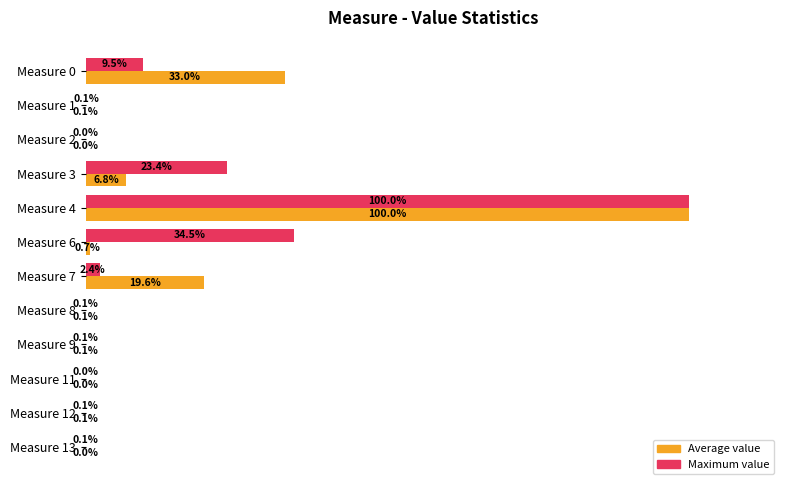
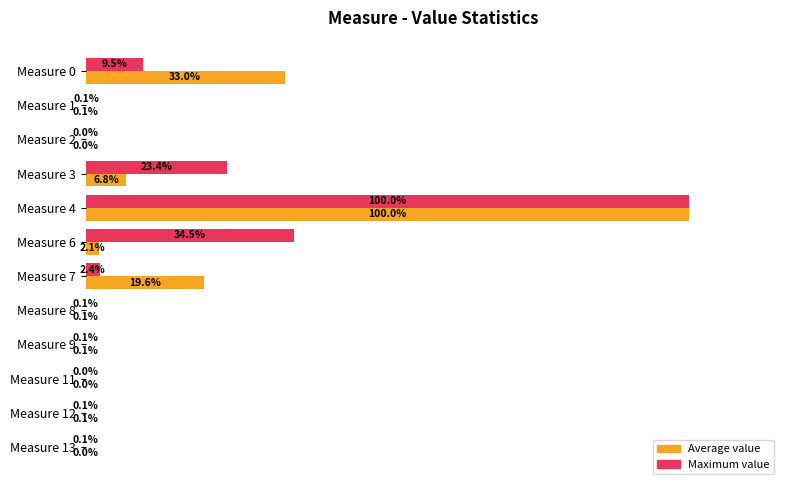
  {
    "Average value": {
      "Measure 0": "33.0%",
      "Measure 1": "0.1%",
      "Measure 2": "0.0%",
      "Measure 3": "6.8%",
      "Measure 4": "100.0%",
-     "Measure 6": "0.7%",
+     "Measure 6": "2.1%",
      "Measure 7": "19.6%",
      "Measure 8": "0.1%",
      "Measure 9": "0.1%",
      "Measure 11": "0.0%",
      "Measure 12": "0.1%",
      "Measure 13": "0.0%"
    },
    "Maximum value": {
      "Measure 0": "9.5%",
      "Measure 1": "0.1%",
      "Measure 2": "0.0%",
      "Measure 3": "23.4%",
      "Measure 4": "100.0%",
      "Measure 6": "34.5%",
      "Measure 7": "2.4%",
      "Measure 8": "0.1%",
      "Measure 9": "0.1%",
      "Measure 11": "0.0%",
      "Measure 12": "0.1%",
      "Measure 13": "0.1%"
    }
  }
